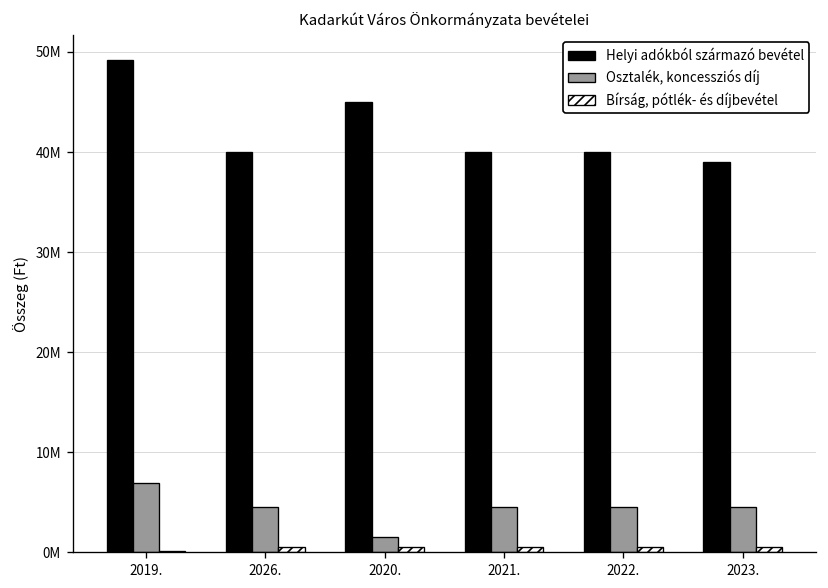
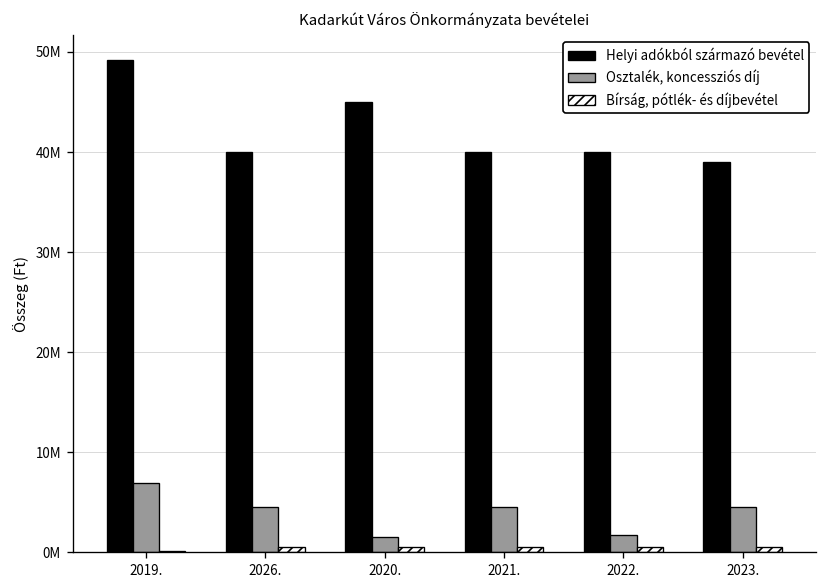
  {
    "Helyi adókból származó bevétel": {
      "2019.": 49000000,
      "2026.": 40000000,
      "2020.": 45000000,
      "2021.": 40000000,
      "2022.": 40000000,
      "2023.": 39000000
    },
    "Osztalék, koncessziós díj": {
      "2019.": 7000000,
      "2026.": 5000000,
      "2020.": 2000000,
      "2021.": 5000000,
-     "2022.": 5000000,
+     "2022.": 2000000,
      "2023.": 5000000
    },
    "Bírság, pótlék- és díjbevétel": {
      "2026.": 1000000,
      "2020.": 1000000,
      "2021.": 1000000,
      "2022.": 1000000,
      "2023.": 1000000
    }
  }
